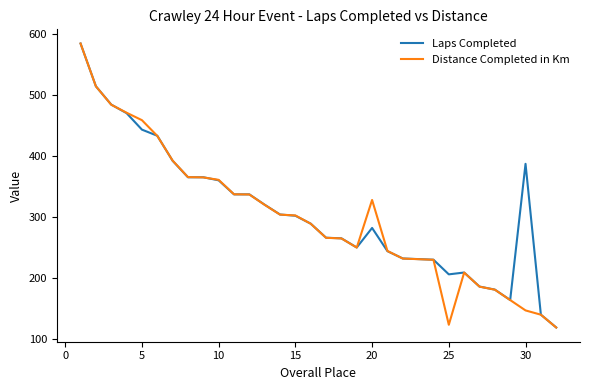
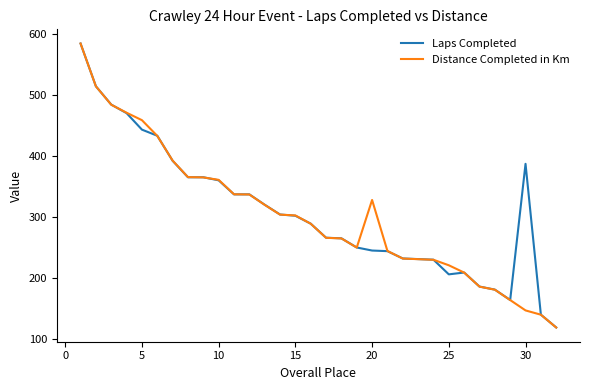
  {
    "Laps Completed": {
      "5": 440,
-     "20": 280,
+     "20": 250,
      "25": 210,
      "30": 390
    },
    "Distance Completed in Km": {
      "5": 460,
      "20": 330,
-     "25": 120,
+     "25": 220,
      "30": 150
    }
  }
